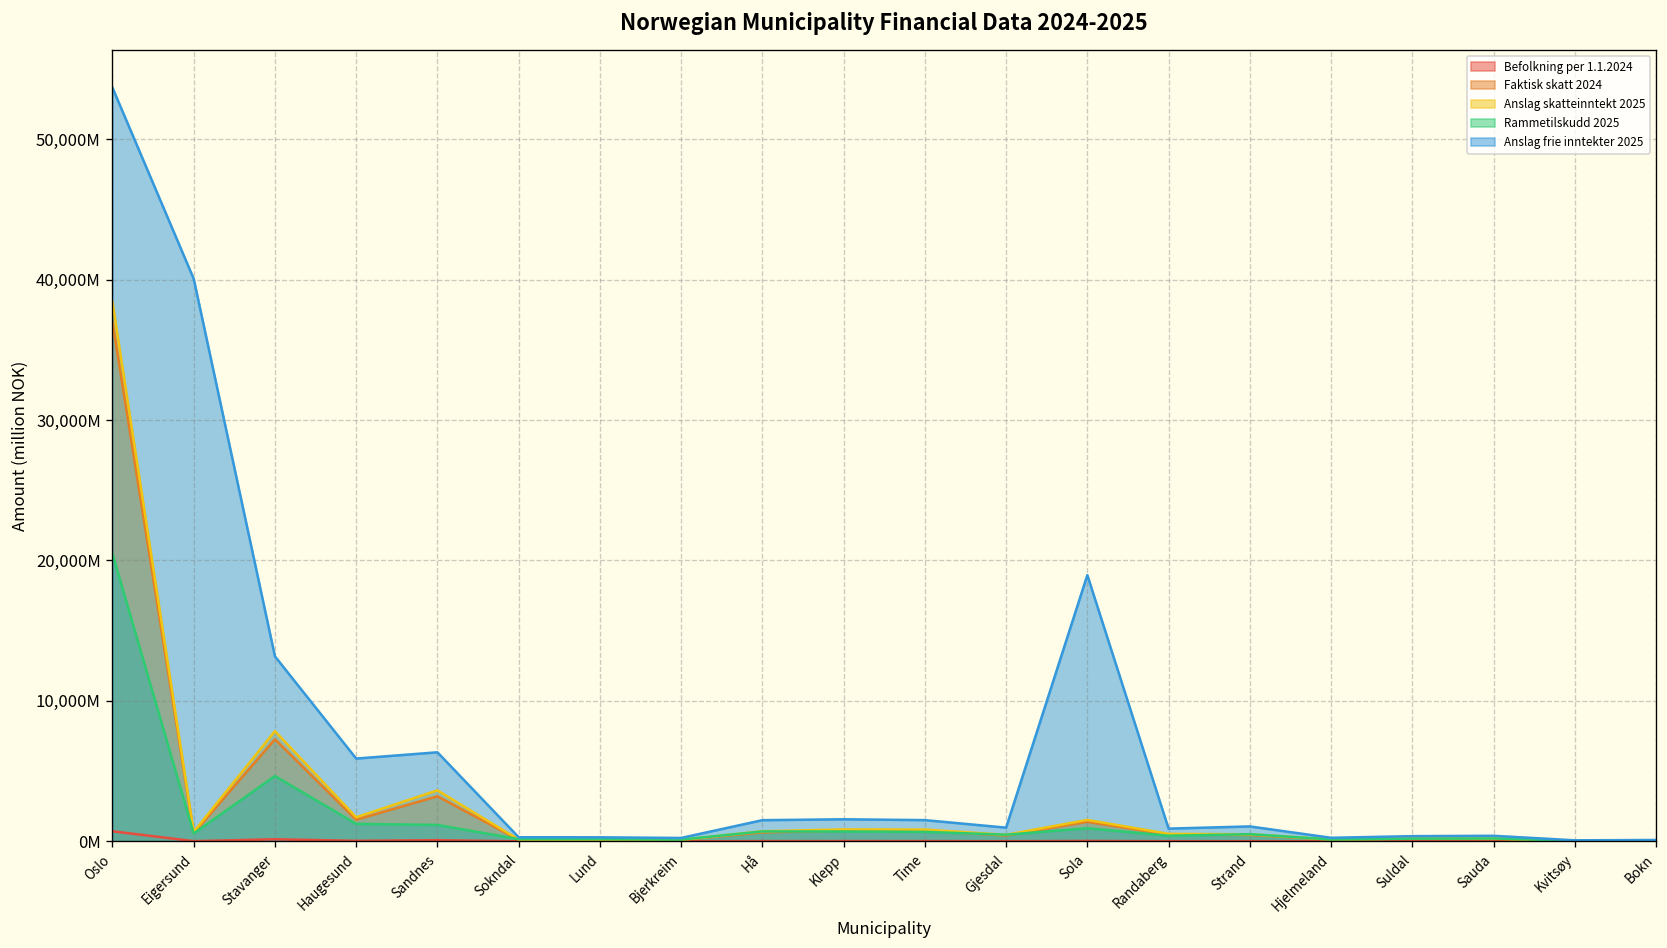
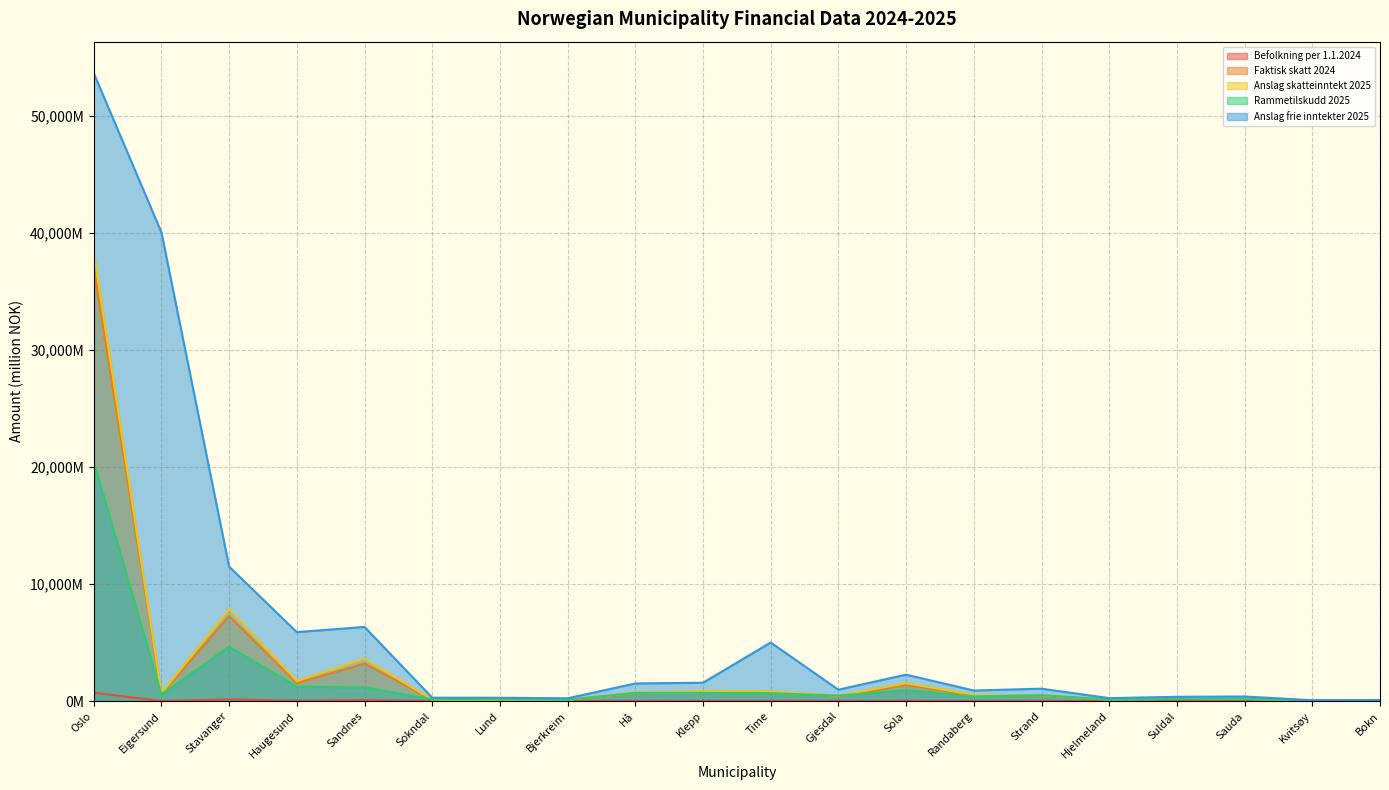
  {
    "Rammetilskudd 2025": {
      "Oslo": "20,500,000,000",
      "Stavanger": "4,700,000,000",
      "Haugesund": "1,200,000,000",
      "Sandnes": "1,200,000,000",
      "Sola": "900,000,000"
    },
    "Anslag frie inntekter 2025": {
      "Oslo": "53,700,000,000",
      "Eigersund": "40,100,000,000",
-     "Stavanger": "13,200,000,000",
+     "Stavanger": "11,500,000,000",
      "Haugesund": "5,900,000,000",
      "Sandnes": "6,300,000,000",
      "Hå": "1,500,000,000",
      "Klepp": "1,600,000,000",
-     "Time": "1,500,000,000",
+     "Time": "5,000,000,000",
      "Gjesdal": "1,000,000,000",
-     "Sola": "19,000,000,000",
+     "Sola": "2,300,000,000",
      "Randaberg": "900,000,000",
      "Strand": "1,100,000,000"
    }
  }
